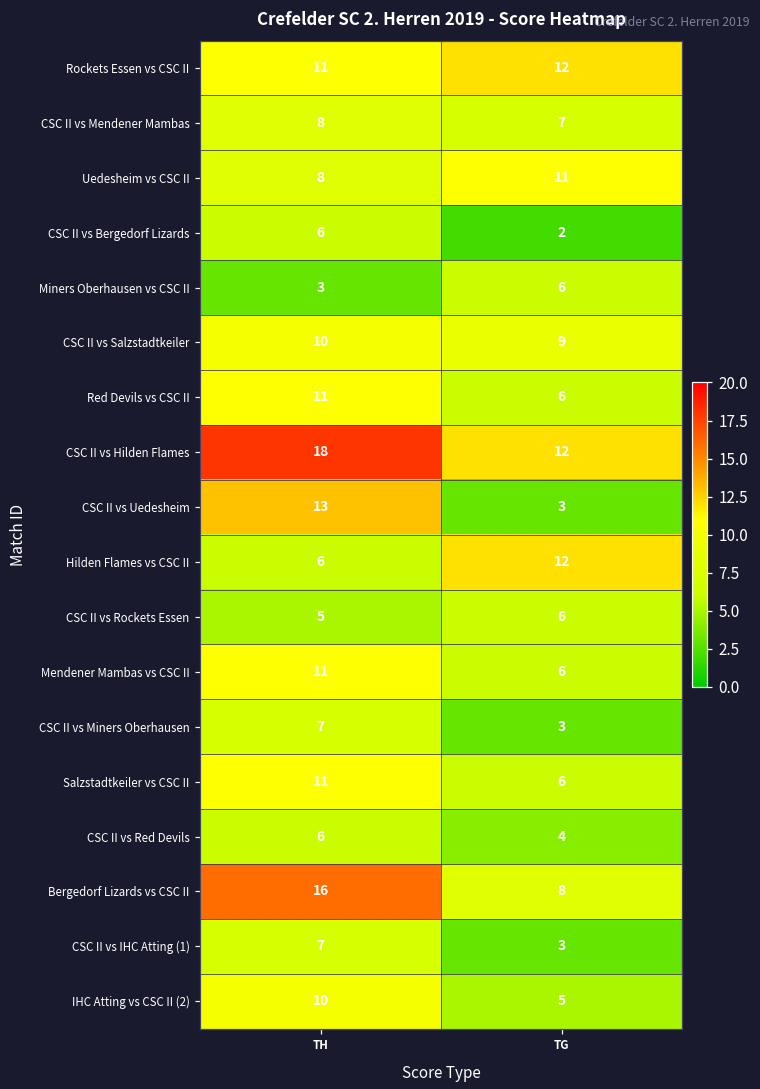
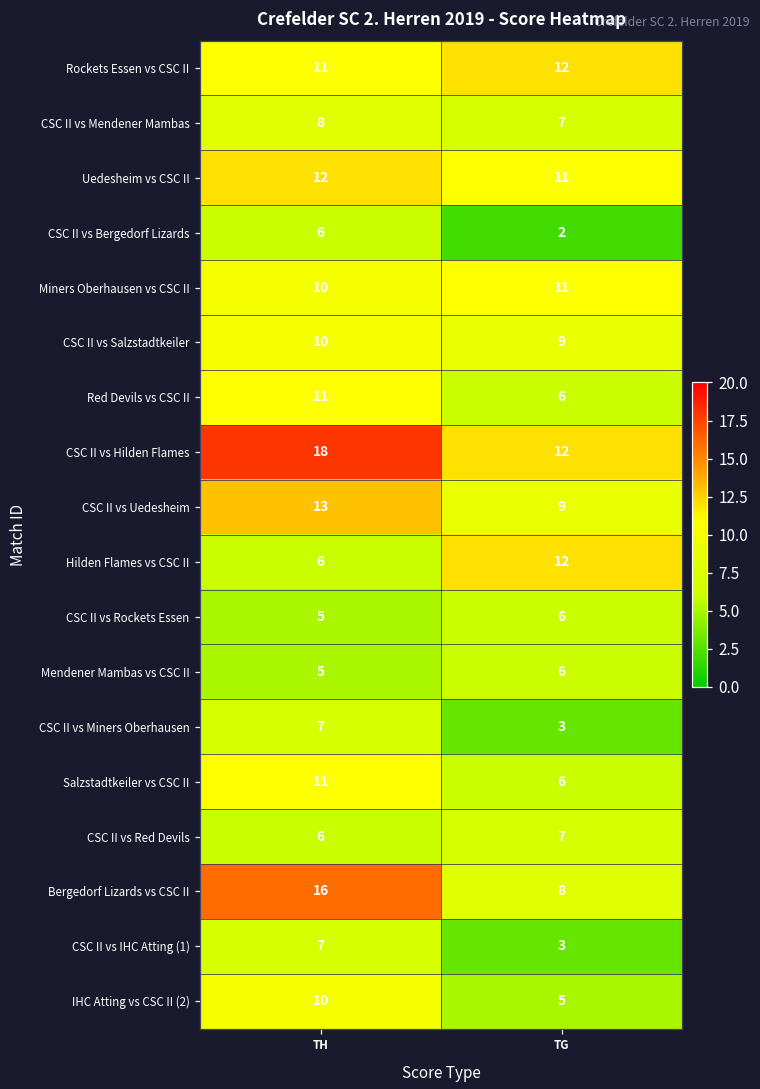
  {
    "Rockets Essen vs CSC II": {
      "TH": 11,
      "TG": 12
    },
    "CSC II vs Mendener Mambas": {
      "TH": 8,
      "TG": 7
    },
    "Uedesheim vs CSC II": {
-     "TH": 8,
+     "TH": 12,
      "TG": 11
    },
    "CSC II vs Bergedorf Lizards": {
      "TH": 6,
      "TG": 2
    },
    "Miners Oberhausen vs CSC II": {
-     "TH": 3,
-     "TG": 6
+     "TH": 10,
+     "TG": 11
    },
    "CSC II vs Salzstadtkeiler": {
      "TH": 10,
      "TG": 9
    },
    "Red Devils vs CSC II": {
      "TH": 11,
      "TG": 6
    },
    "CSC II vs Hilden Flames": {
      "TH": 18,
      "TG": 12
    },
    "CSC II vs Uedesheim": {
      "TH": 13,
-     "TG": 3
+     "TG": 9
    },
    "Hilden Flames vs CSC II": {
      "TH": 6,
      "TG": 12
    },
    "CSC II vs Rockets Essen": {
      "TH": 5,
      "TG": 6
    },
    "Mendener Mambas vs CSC II": {
-     "TH": 11,
+     "TH": 5,
      "TG": 6
    },
    "CSC II vs Miners Oberhausen": {
      "TH": 7,
      "TG": 3
    },
    "Salzstadtkeiler vs CSC II": {
      "TH": 11,
      "TG": 6
    },
    "CSC II vs Red Devils": {
      "TH": 6,
-     "TG": 4
+     "TG": 7
    },
    "Bergedorf Lizards vs CSC II": {
      "TH": 16,
      "TG": 8
    },
    "CSC II vs IHC Atting (1)": {
      "TH": 7,
      "TG": 3
    },
    "IHC Atting vs CSC II (2)": {
      "TH": 10,
      "TG": 5
    }
  }
